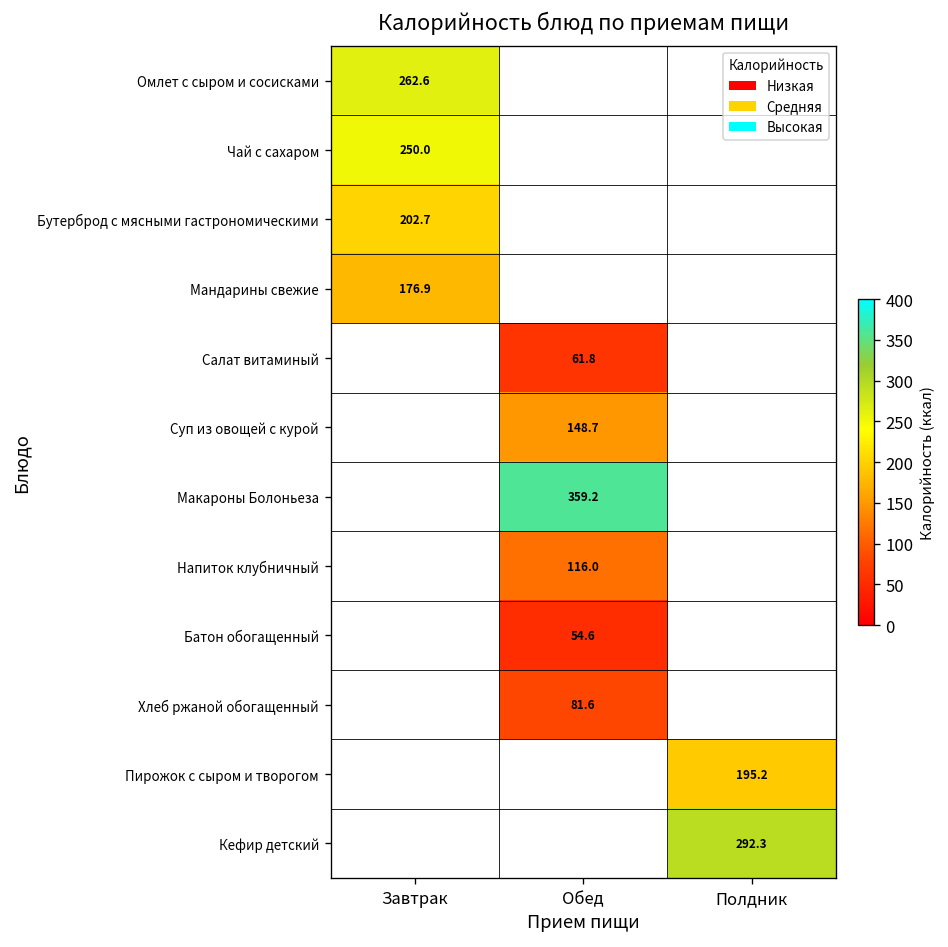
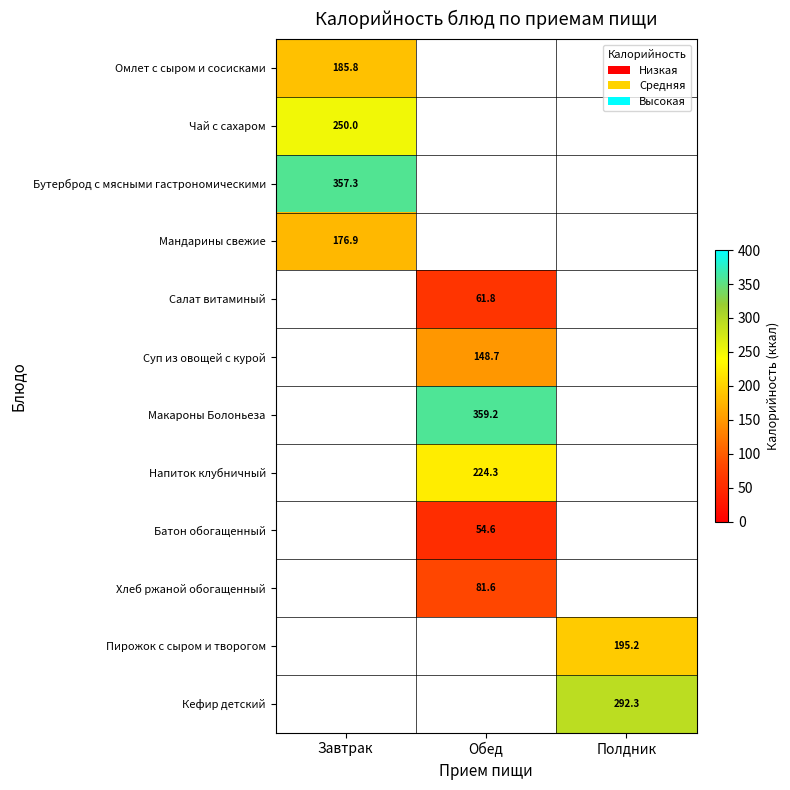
  {
    "Омлет с сыром и сосисками": {
-     "Завтрак": 262.6
+     "Завтрак": 185.8
    },
    "Чай с сахаром": {
      "Завтрак": 250.0
    },
    "Бутерброд с мясными гастрономическими": {
-     "Завтрак": 202.7
+     "Завтрак": 357.3
    },
    "Мандарины свежие": {
      "Завтрак": 176.9
    },
    "Салат витаминый": {
      "Обед": 61.8
    },
    "Суп из овощей с курой": {
      "Обед": 148.7
    },
    "Макароны Болоньеза": {
      "Обед": 359.2
    },
    "Напиток клубничный": {
-     "Обед": 116.0
+     "Обед": 224.3
    },
    "Батон обогащенный": {
      "Обед": 54.6
    },
    "Хлеб ржаной обогащенный": {
      "Обед": 81.6
    },
    "Пирожок с сыром и творогом": {
      "Полдник": 195.2
    },
    "Кефир детский": {
      "Полдник": 292.3
    }
  }
